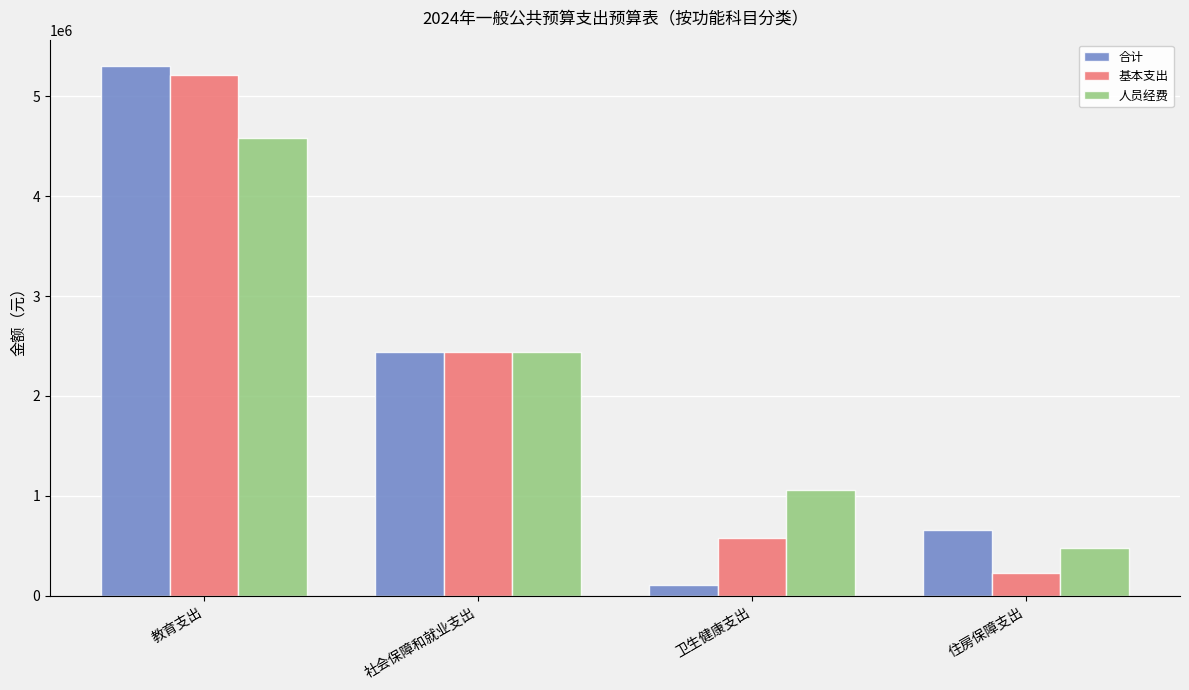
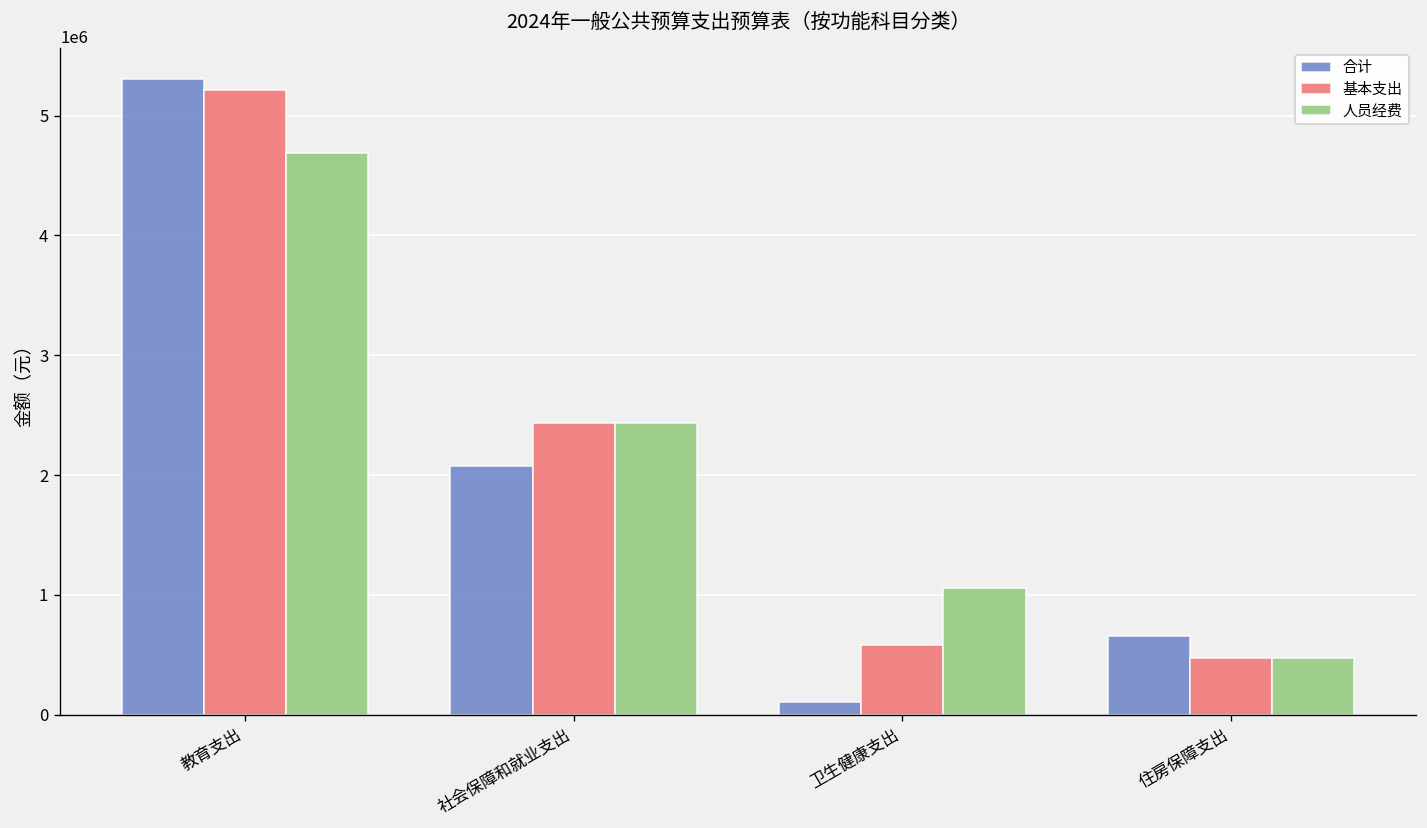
  {
    "合计": {
      "教育支出": 5300000,
-     "社会保障和就业支出": 2400000,
+     "社会保障和就业支出": 2100000,
      "卫生健康支出": 100000,
      "住房保障支出": 700000
    },
    "基本支出": {
      "教育支出": 5200000,
      "社会保障和就业支出": 2400000,
      "卫生健康支出": 600000,
-     "住房保障支出": 200000
+     "住房保障支出": 500000
    },
    "人员经费": {
-     "教育支出": 4600000,
+     "教育支出": 4700000,
      "社会保障和就业支出": 2400000,
      "卫生健康支出": 1100000,
      "住房保障支出": 500000
    }
  }
